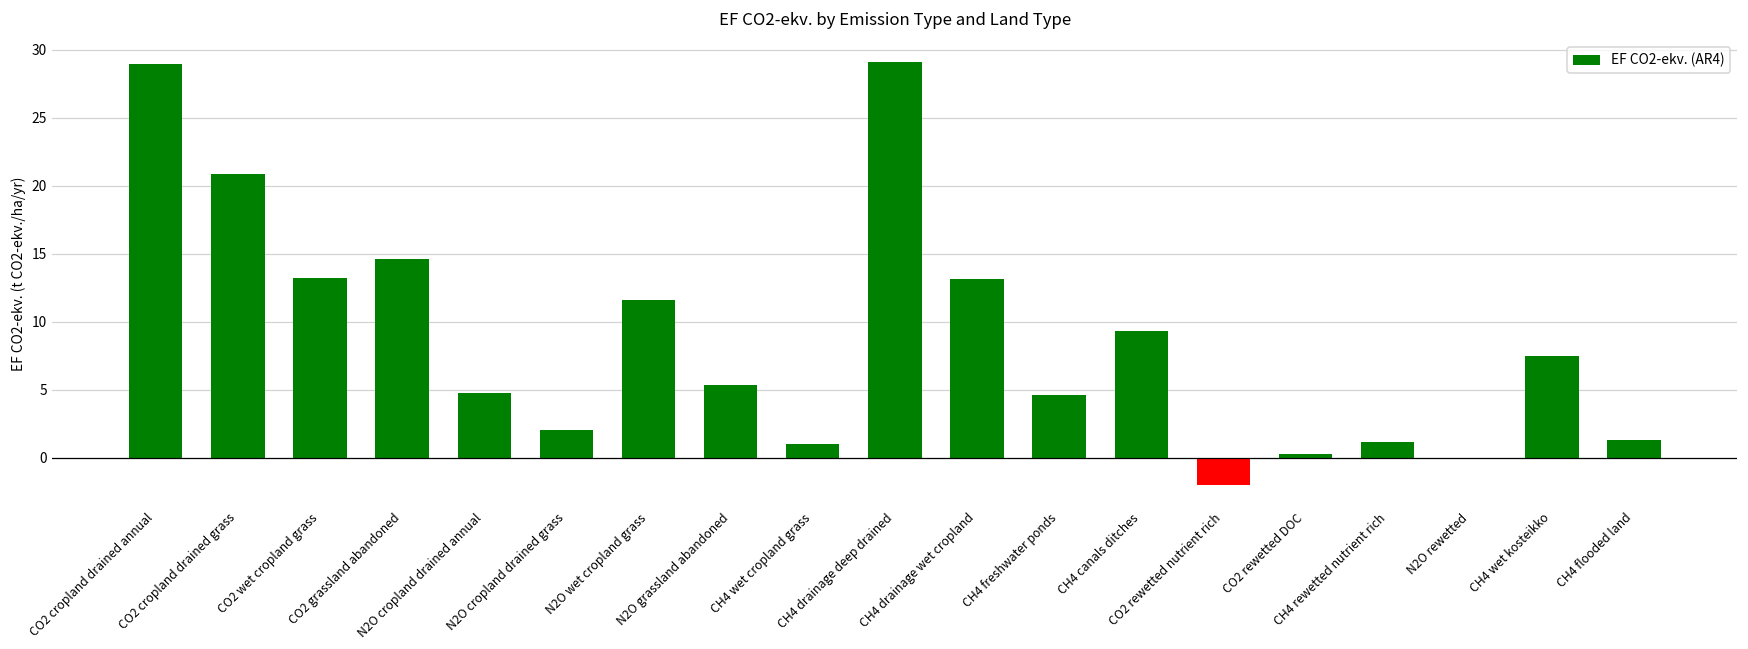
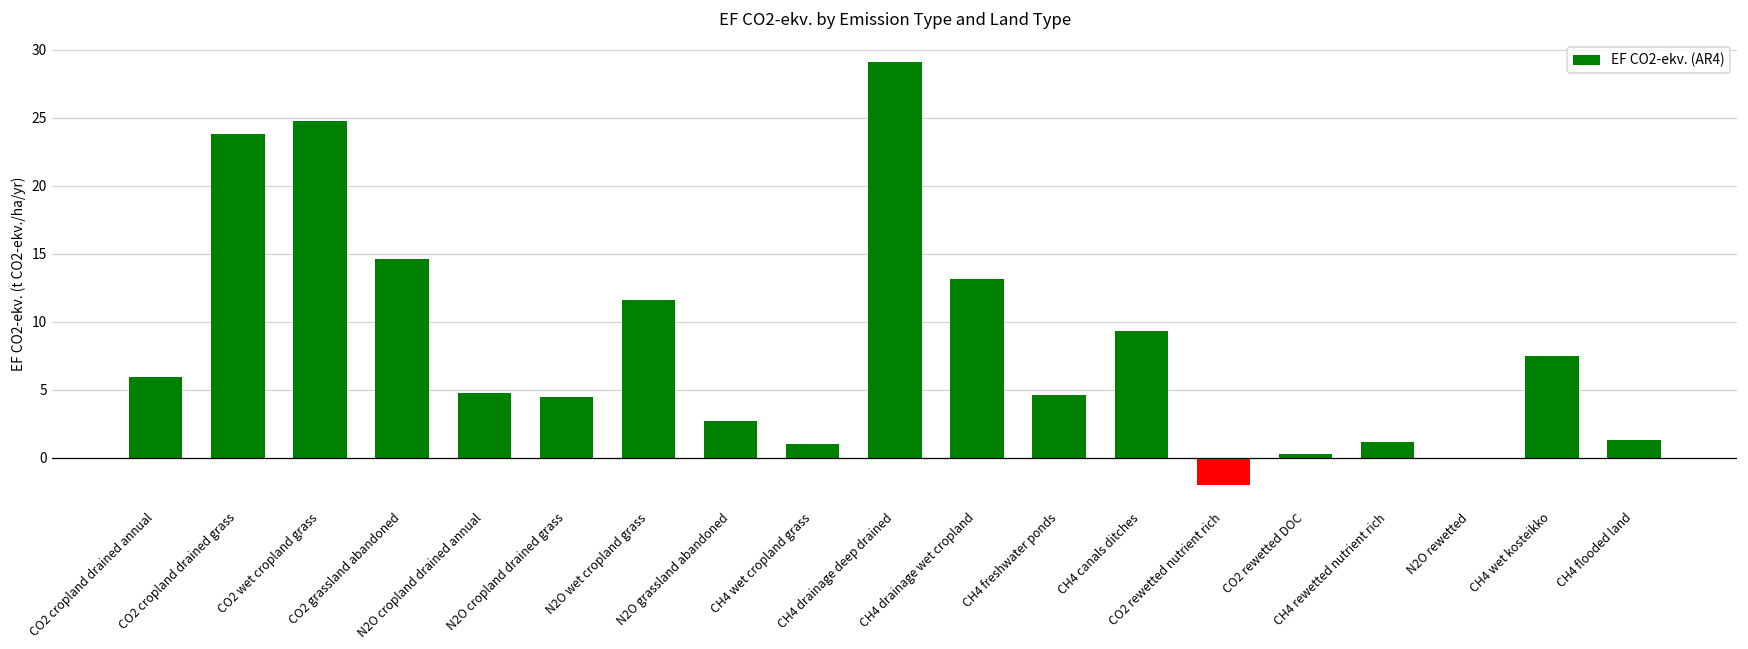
  {
-   "CO2 cropland drained annual": 29.0,
-   "CO2 cropland drained grass": 20.9,
-   "CO2 wet cropland grass": 13.2,
+   "CO2 cropland drained annual": 6.0,
+   "CO2 cropland drained grass": 23.8,
+   "CO2 wet cropland grass": 24.8,
    "CO2 grassland abandoned": 14.6,
    "N2O cropland drained annual": 4.7,
-   "N2O cropland drained grass": 2.0,
+   "N2O cropland drained grass": 4.4,
    "N2O wet cropland grass": 11.6,
-   "N2O grassland abandoned": 5.3,
+   "N2O grassland abandoned": 2.7,
    "CH4 wet cropland grass": 1.0,
    "CH4 drainage deep drained": 29.1,
    "CH4 drainage wet cropland": 13.2,
    "CH4 freshwater ponds": 4.6,
    "CH4 canals ditches": 9.3,
    "CO2 rewetted nutrient rich": -2.0,
    "CO2 rewetted DOC": 0.3,
    "CH4 rewetted nutrient rich": 1.2,
    "N2O rewetted": 0.0,
    "CH4 wet kosteikko": 7.5,
    "CH4 flooded land": 1.3
  }
